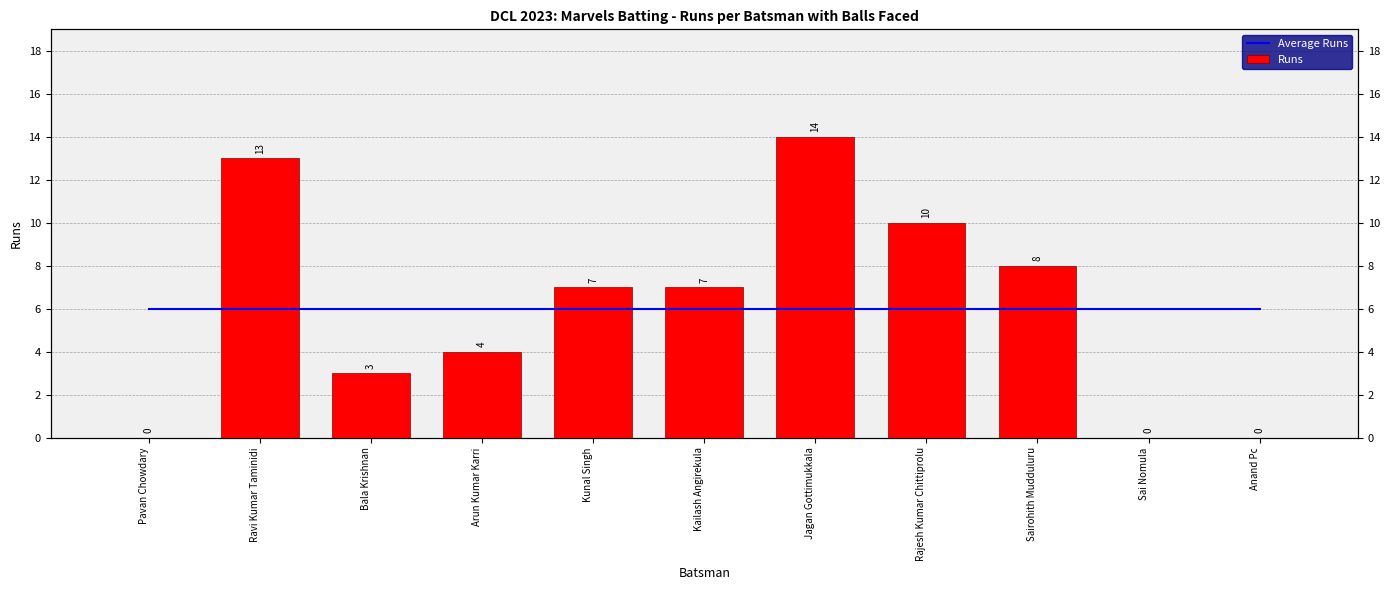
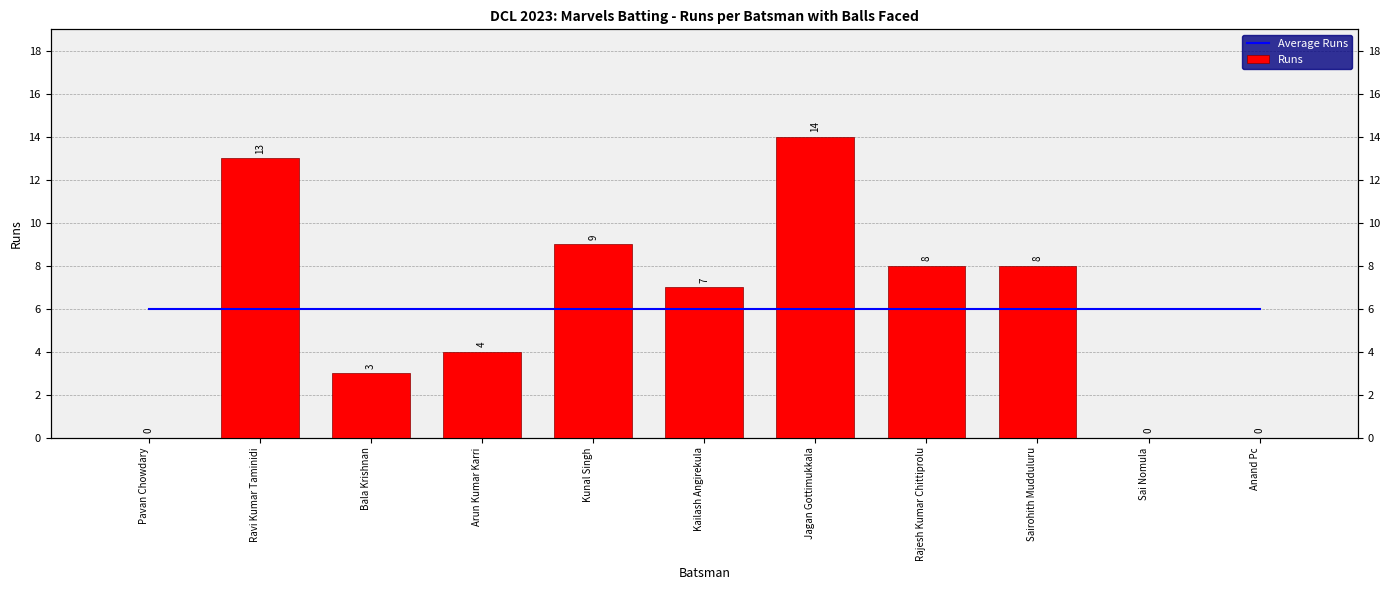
  {
    "Average Runs": {
      "Pavan Chowdary": 6.0,
      "Ravi Kumar Taminidi": 6.0,
      "Bala Krishnan": 6.0,
      "Arun Kumar Karri": 6.0,
      "Kunal Singh": 6.0,
      "Kailash Angirekula": 6.0,
      "Jagan Gottimukkala": 6.0,
      "Rajesh Kumar Chittiprolu": 6.0,
      "Sairohith Mudduluru": 6.0,
      "Sai Nomula": 6.0,
      "Anand Pc": 6.0
    },
    "Runs": {
      "Pavan Chowdary": 0,
      "Ravi Kumar Taminidi": 13,
      "Bala Krishnan": 3,
      "Arun Kumar Karri": 4,
-     "Kunal Singh": 7,
+     "Kunal Singh": 9,
      "Kailash Angirekula": 7,
      "Jagan Gottimukkala": 14,
-     "Rajesh Kumar Chittiprolu": 10,
+     "Rajesh Kumar Chittiprolu": 8,
      "Sairohith Mudduluru": 8,
      "Sai Nomula": 0,
      "Anand Pc": 0
    }
  }
